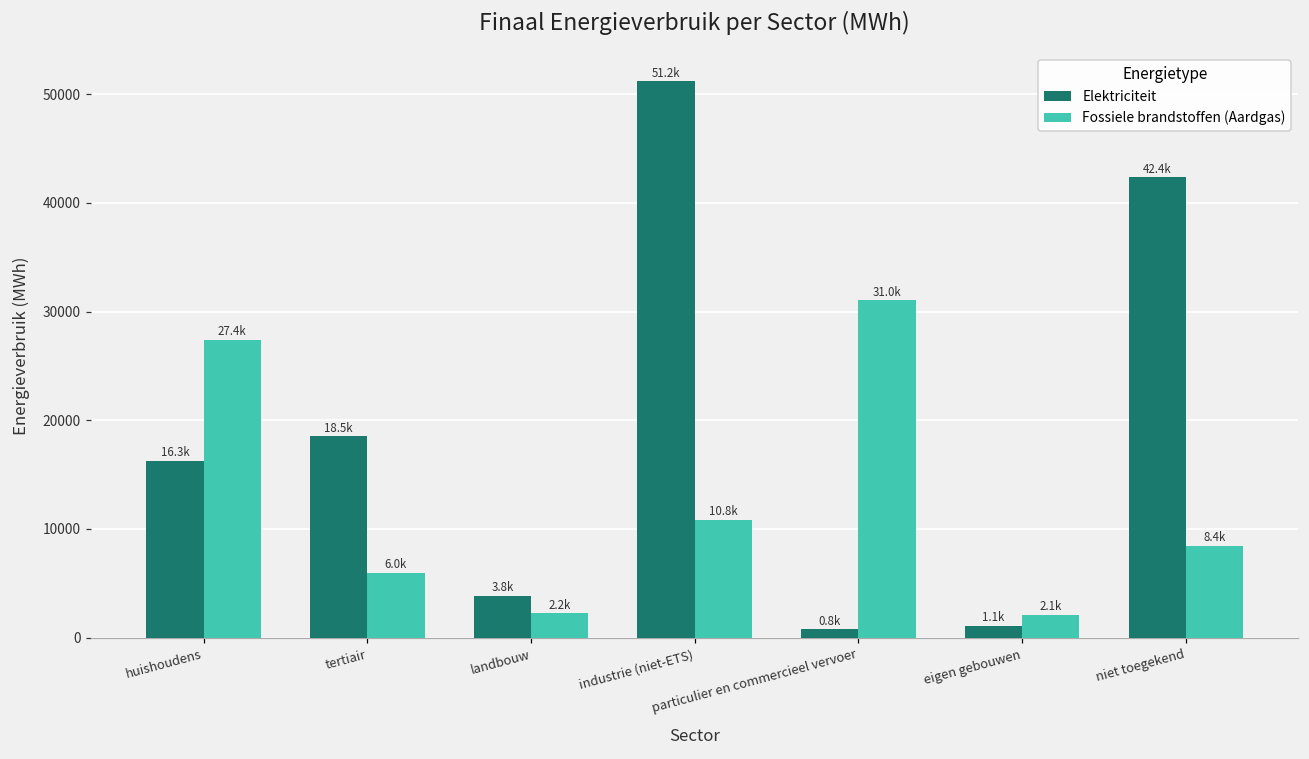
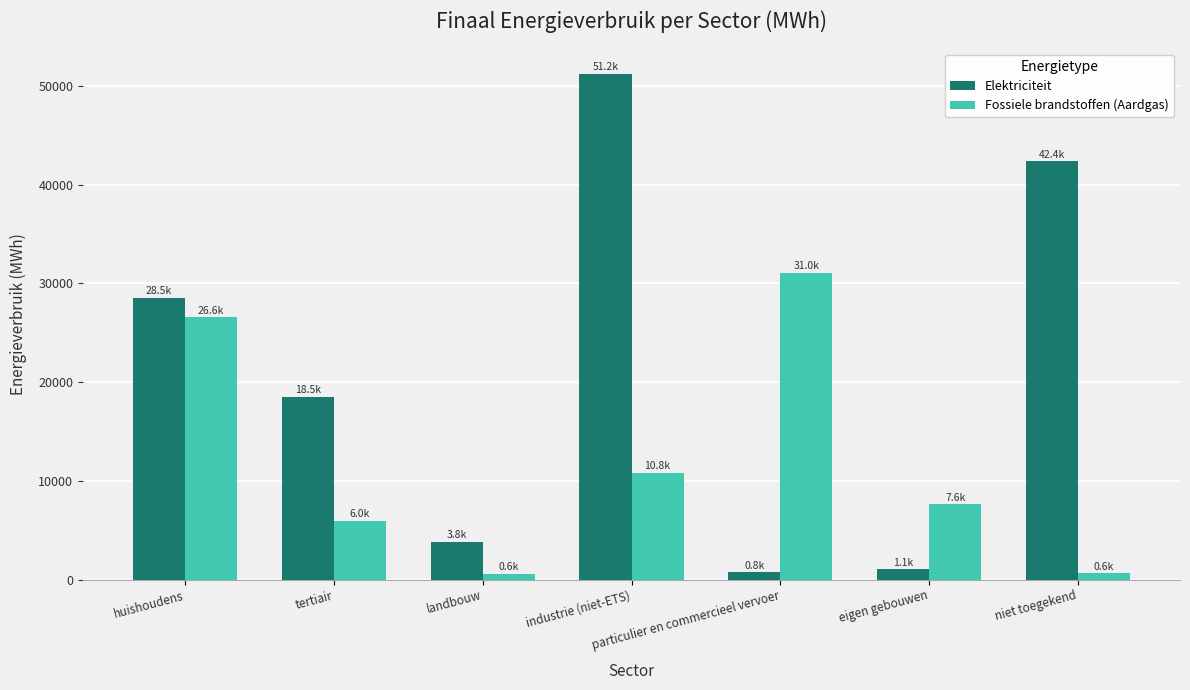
  {
    "Elektriciteit": {
-     "huishoudens": "16.3k",
+     "huishoudens": "28.5k",
      "tertiair": "18.5k",
      "landbouw": "3.8k",
      "industrie (niet-ETS)": "51.2k",
      "particulier en commercieel vervoer": "0.8k",
      "eigen gebouwen": "1.1k",
      "niet toegekend": "42.4k"
    },
    "Fossiele brandstoffen (Aardgas)": {
-     "huishoudens": "27.4k",
+     "huishoudens": "26.6k",
      "tertiair": "6.0k",
-     "landbouw": "2.2k",
+     "landbouw": "0.6k",
      "industrie (niet-ETS)": "10.8k",
      "particulier en commercieel vervoer": "31.0k",
-     "eigen gebouwen": "2.1k",
-     "niet toegekend": "8.4k"
+     "eigen gebouwen": "7.6k",
+     "niet toegekend": "0.6k"
    }
  }
